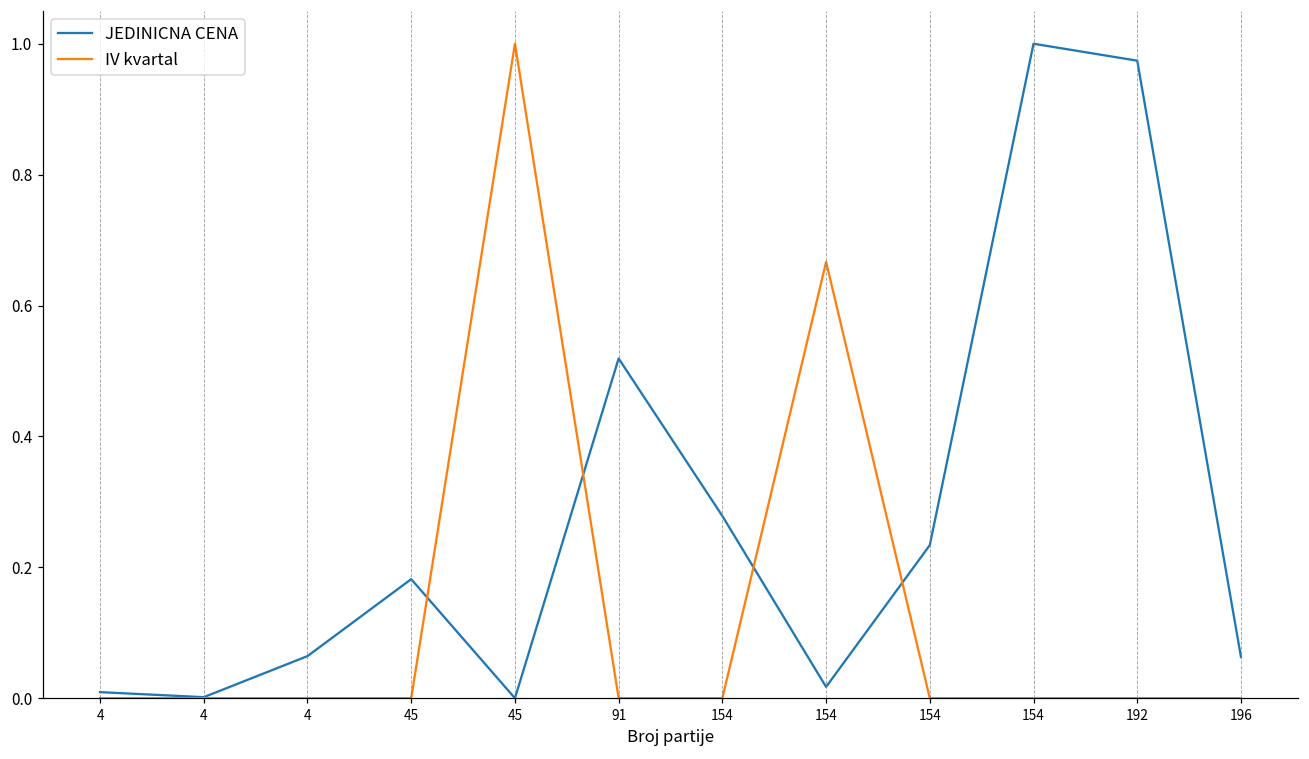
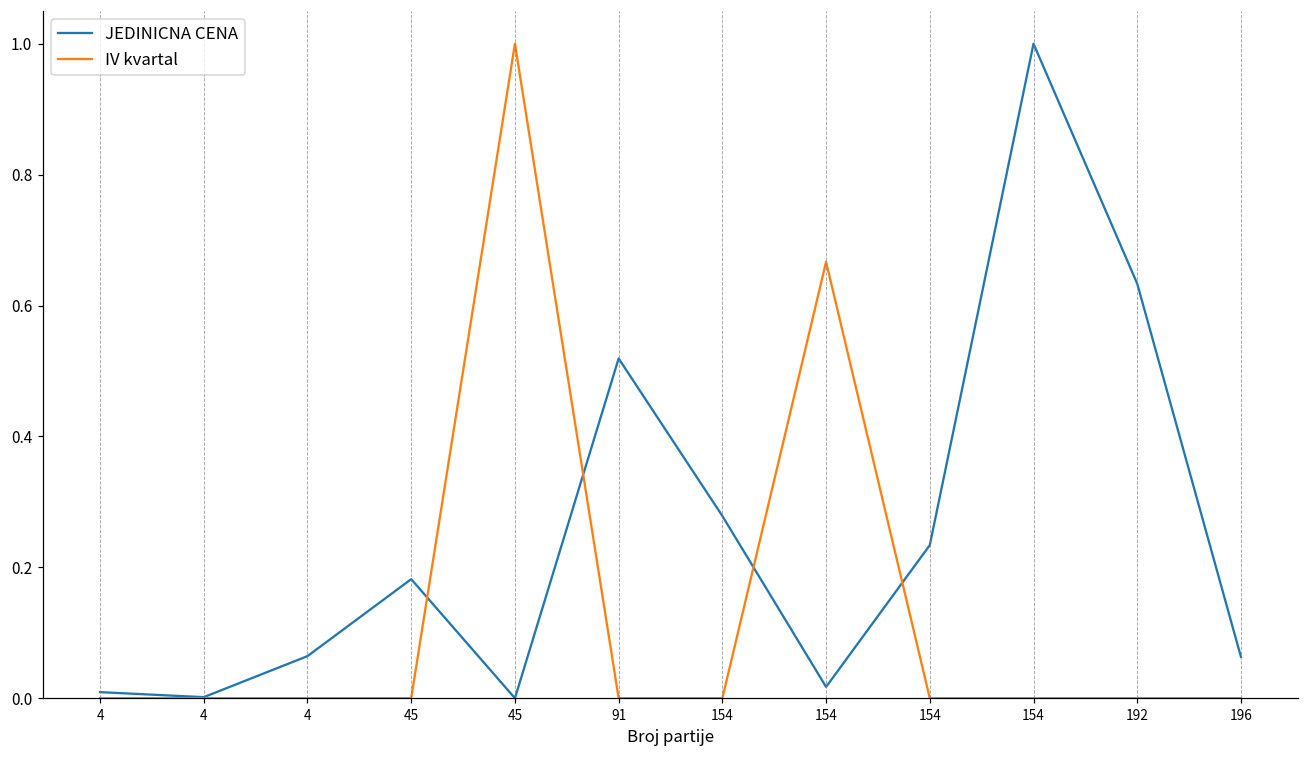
  {
    "JEDINICNA CENA": {
      "91": 0.52,
-     "192": 0.97,
+     "192": 0.63,
      "196": 0.06
    },
    "IV kvartal": {
      "91": 0.00,
      "192": 0.00,
      "196": 0.00
    }
  }
